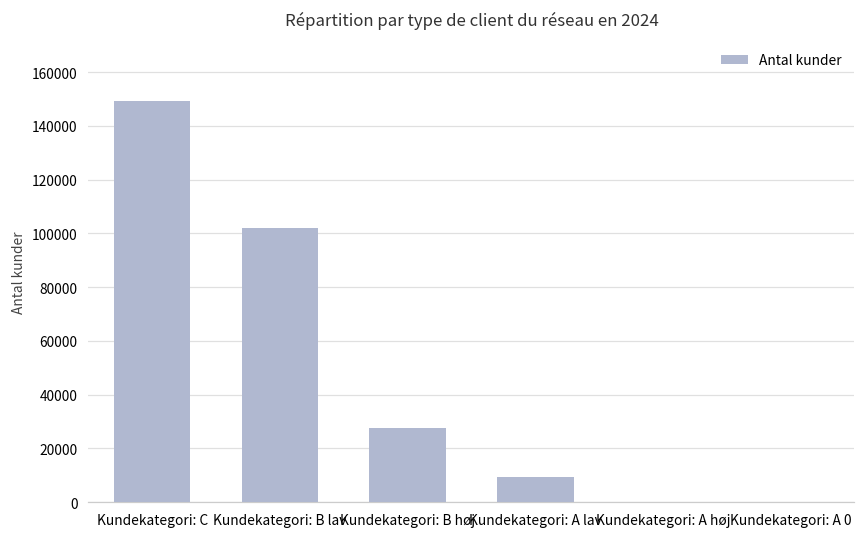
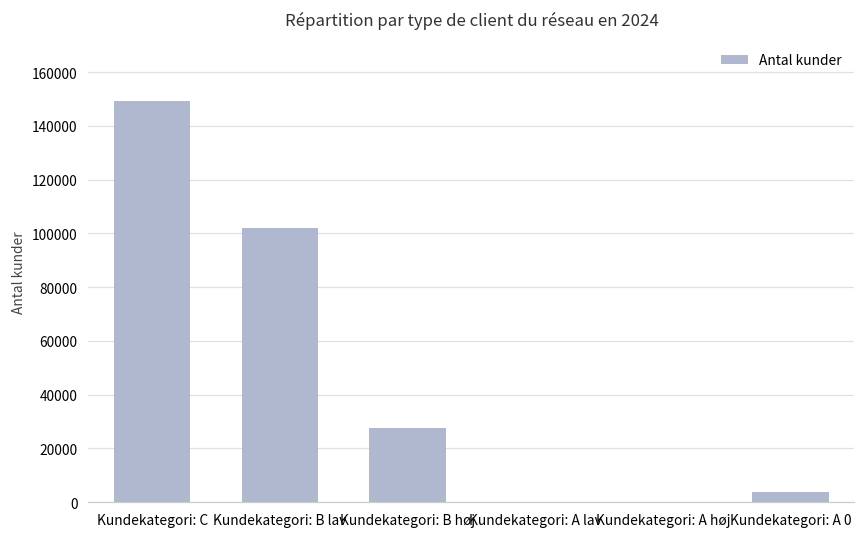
  {
    "Kundekategori: C": 149000,
    "Kundekategori: B lav": 102000,
    "Kundekategori: B høj": 28000,
-   "Kundekategori: A lav": 9000,
+   "Kundekategori: A lav": 0,
    "Kundekategori: A høj": 0,
-   "Kundekategori: A 0": 0
+   "Kundekategori: A 0": 4000
  }
